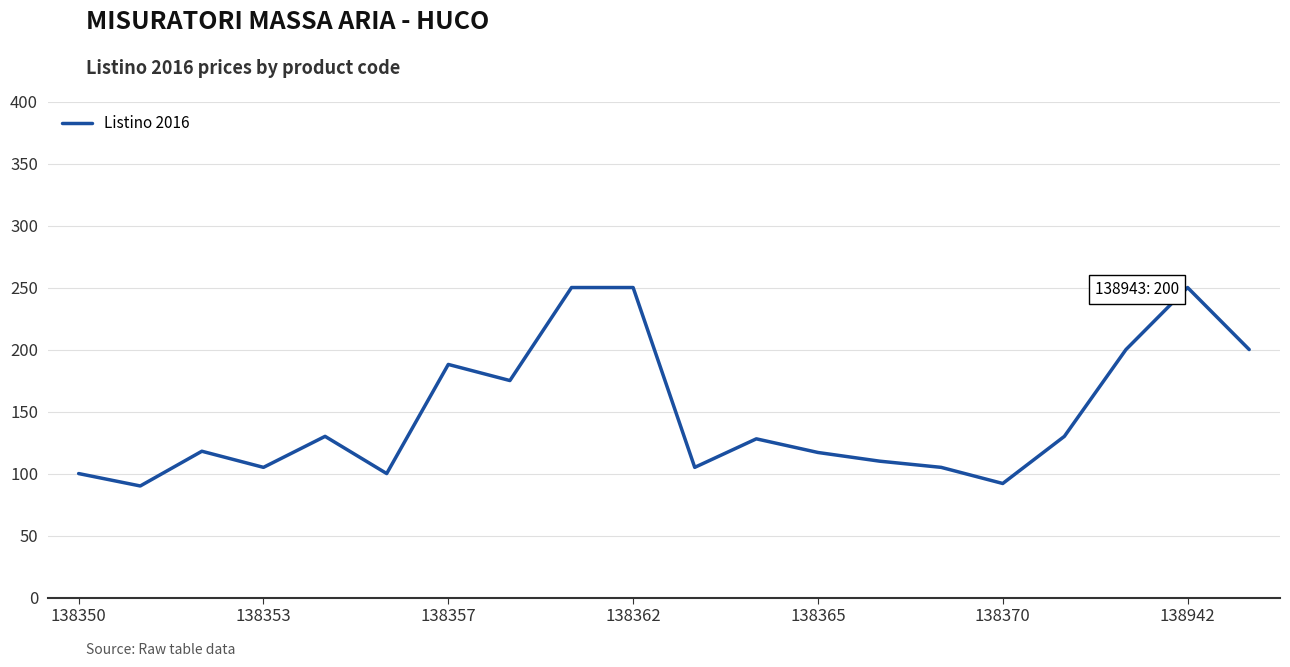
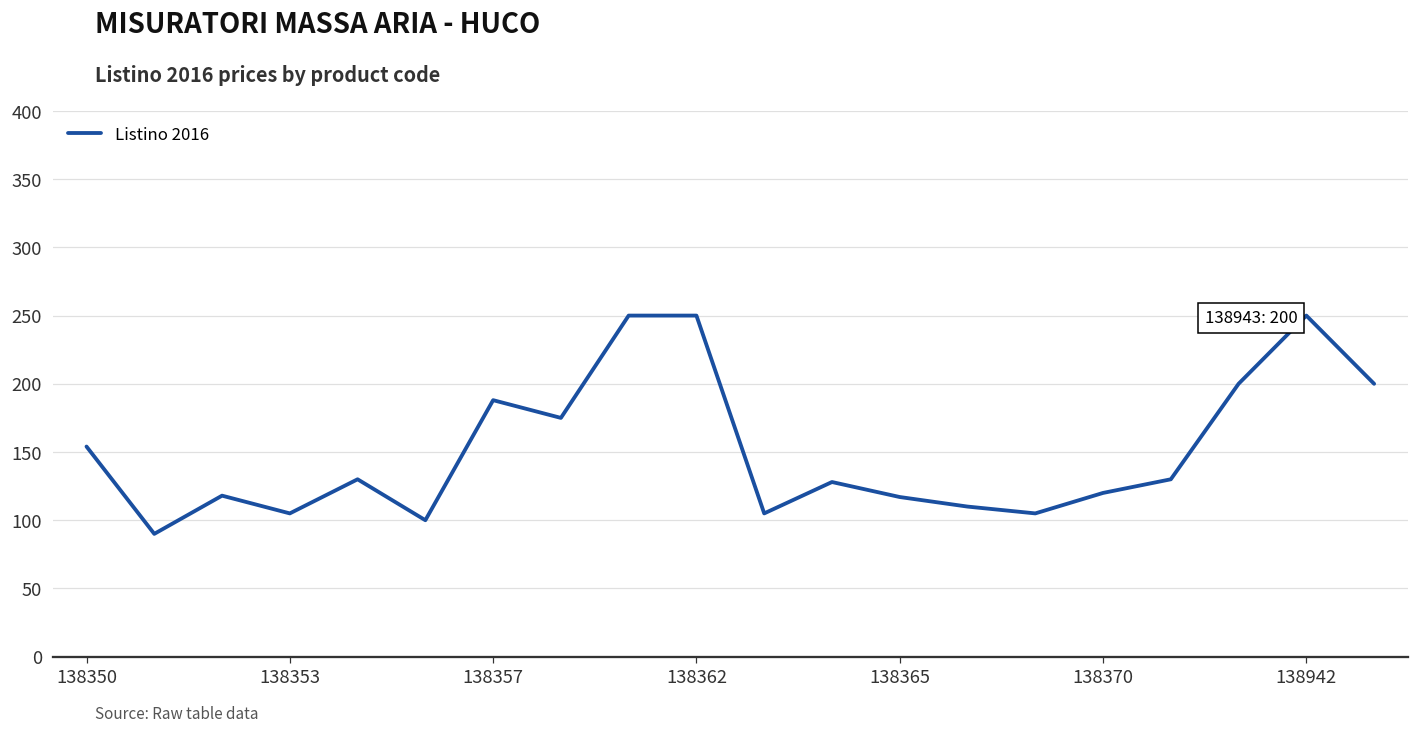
  {
-   "138350": 100,
+   "138350": 154,
    "138353": 105,
    "138357": 188,
    "138362": 250,
    "138365": 117,
-   "138370": 92
+   "138370": 120
  }
